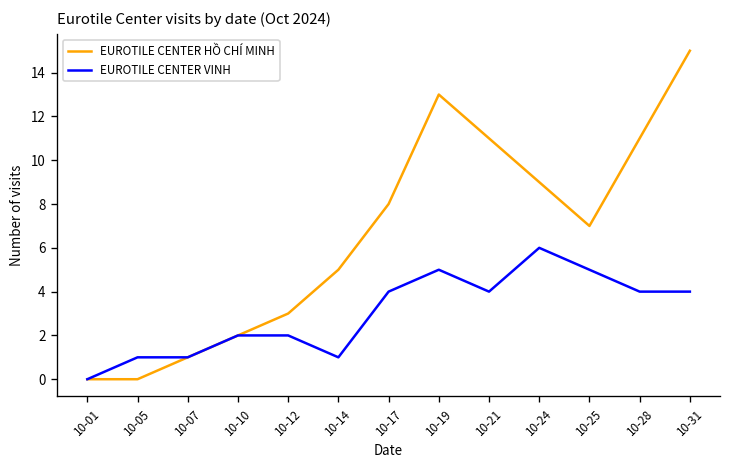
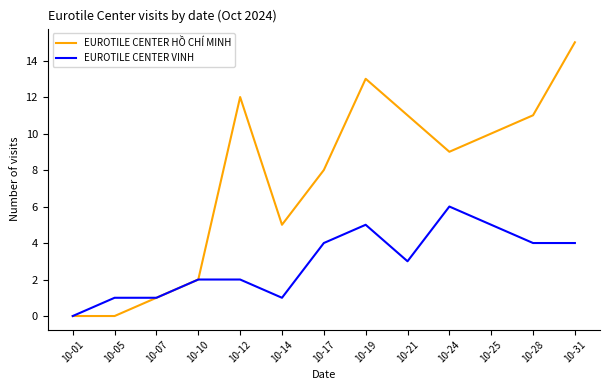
  {
    "EUROTILE CENTER HỒ CHÍ MINH": {
      "10-05": 0,
-     "10-12": 3,
+     "10-12": 12,
      "10-14": 5,
      "10-17": 8,
      "10-19": 13,
      "10-21": 11,
      "10-24": 9,
-     "10-25": 7,
+     "10-25": 10,
      "10-28": 11,
      "10-31": 15
    },
    "EUROTILE CENTER VINH": {
      "10-05": 1,
      "10-12": 2,
      "10-14": 1,
      "10-17": 4,
      "10-19": 5,
-     "10-21": 4,
+     "10-21": 3,
      "10-24": 6,
      "10-25": 5,
      "10-28": 4,
      "10-31": 4
    }
  }
